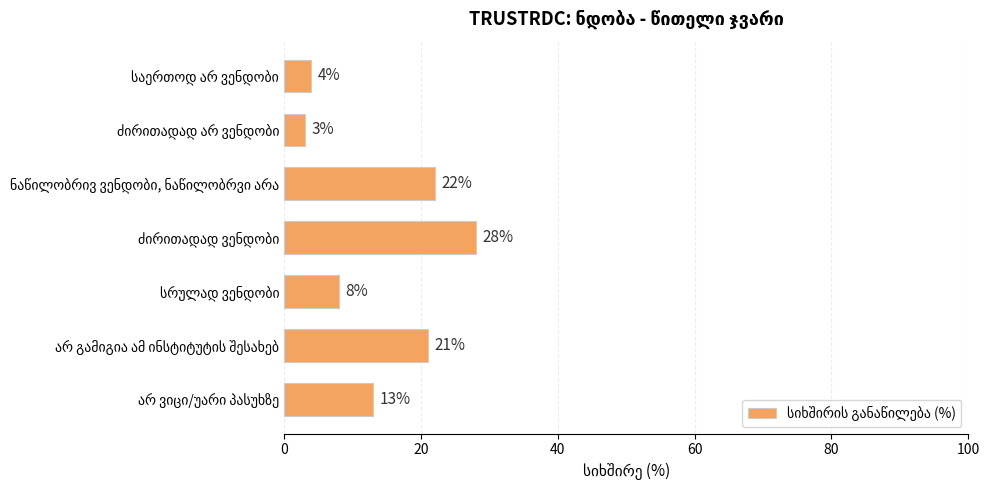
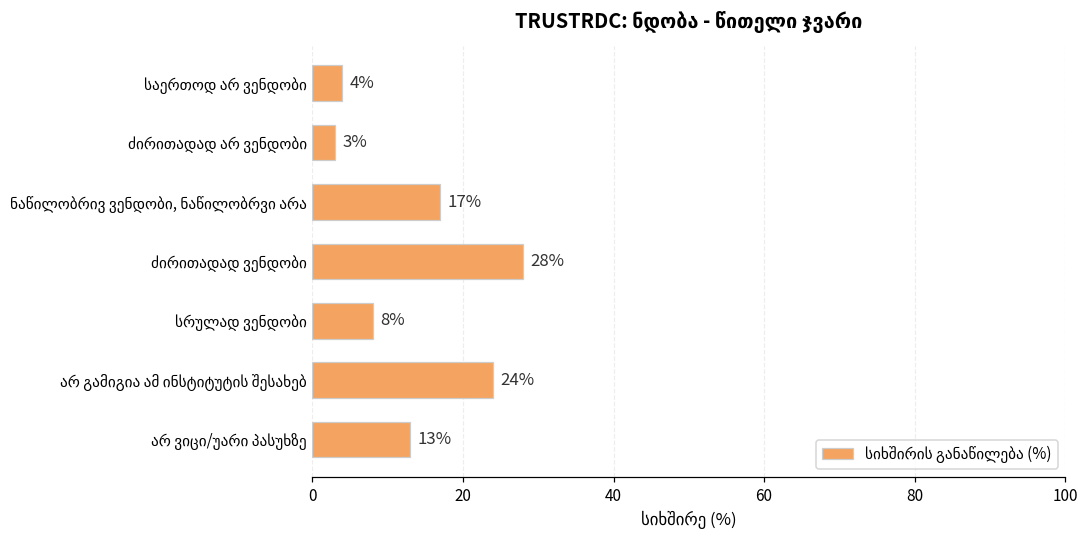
  {
    "საერთოდ არ ვენდობი": "4%",
    "ძირითადად არ ვენდობი": "3%",
-   "ნაწილობრივ ვენდობი, ნაწილობრვი არა": "22%",
+   "ნაწილობრივ ვენდობი, ნაწილობრვი არა": "17%",
    "ძირითადად ვენდობი": "28%",
    "სრულად ვენდობი": "8%",
-   "არ გამიგია ამ ინსტიტუტის შესახებ": "21%",
+   "არ გამიგია ამ ინსტიტუტის შესახებ": "24%",
    "არ ვიცი/უარი პასუხზე": "13%"
  }
